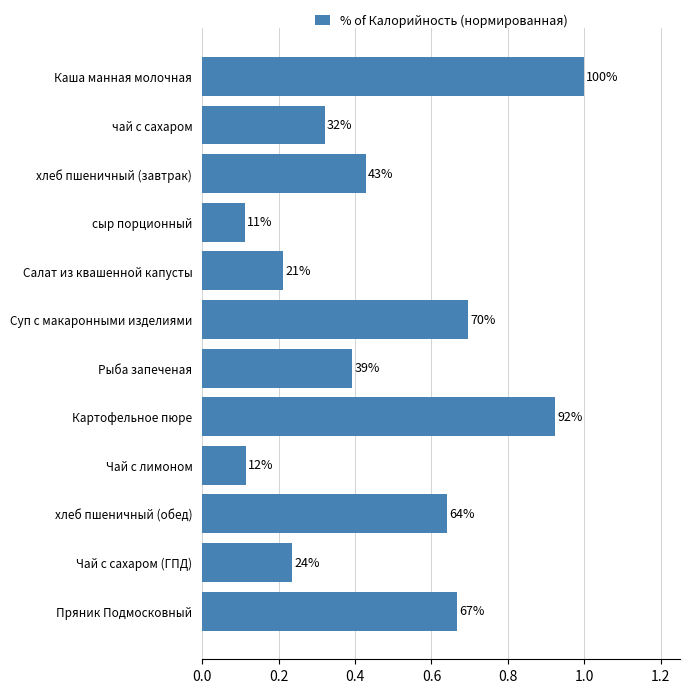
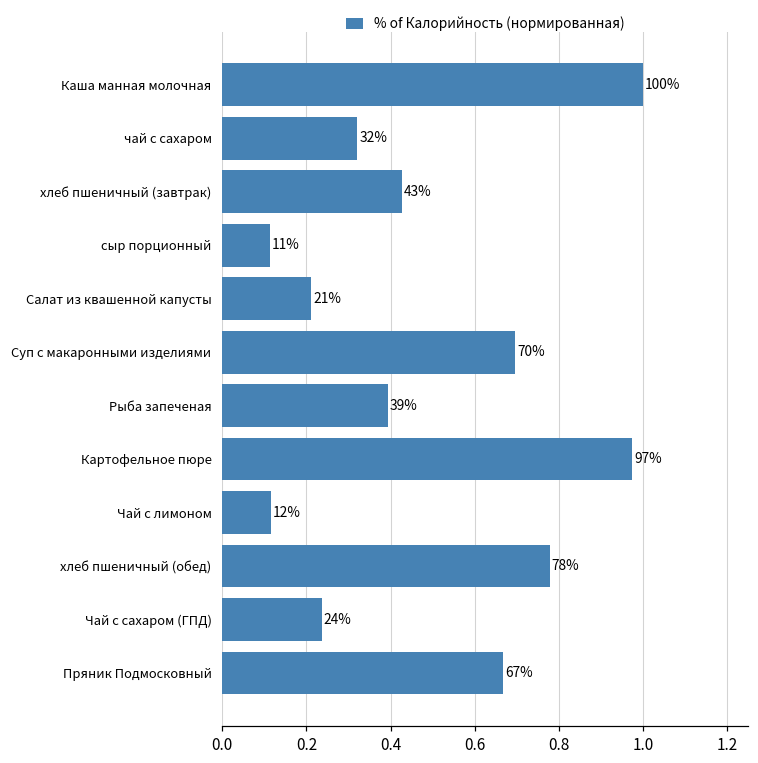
  {
    "Каша манная молочная": "100%",
    "чай с сахаром": "32%",
    "хлеб пшеничный (завтрак)": "43%",
    "сыр порционный": "11%",
    "Салат из квашенной капусты": "21%",
    "Суп с макаронными изделиями": "70%",
    "Рыба запеченая": "39%",
-   "Картофельное пюре": "92%",
+   "Картофельное пюре": "97%",
    "Чай с лимоном": "12%",
-   "хлеб пшеничный (обед)": "64%",
+   "хлеб пшеничный (обед)": "78%",
    "Чай с сахаром (ГПД)": "24%",
    "Пряник Подмосковный": "67%"
  }
